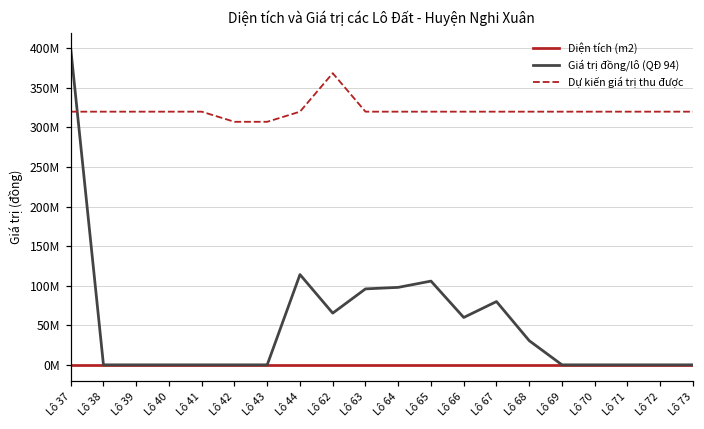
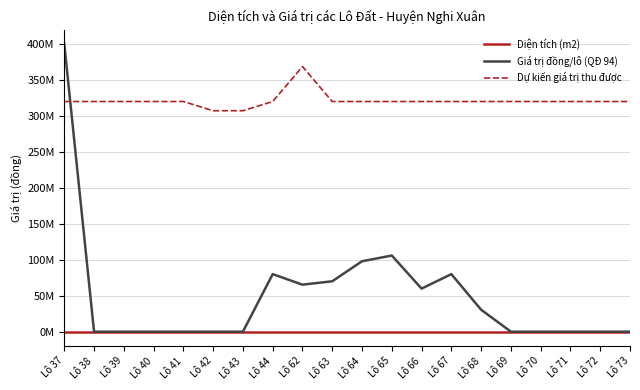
  {
    "Giá trị đồng/lô (QĐ 94)": {
      "Lô 37": 400000000,
-     "Lô 44": 110000000,
+     "Lô 44": 80000000,
      "Lô 62": 70000000,
-     "Lô 63": 100000000,
+     "Lô 63": 70000000,
      "Lô 64": 100000000,
      "Lô 65": 110000000,
      "Lô 66": 60000000,
      "Lô 67": 80000000,
      "Lô 68": 30000000
    }
  }
